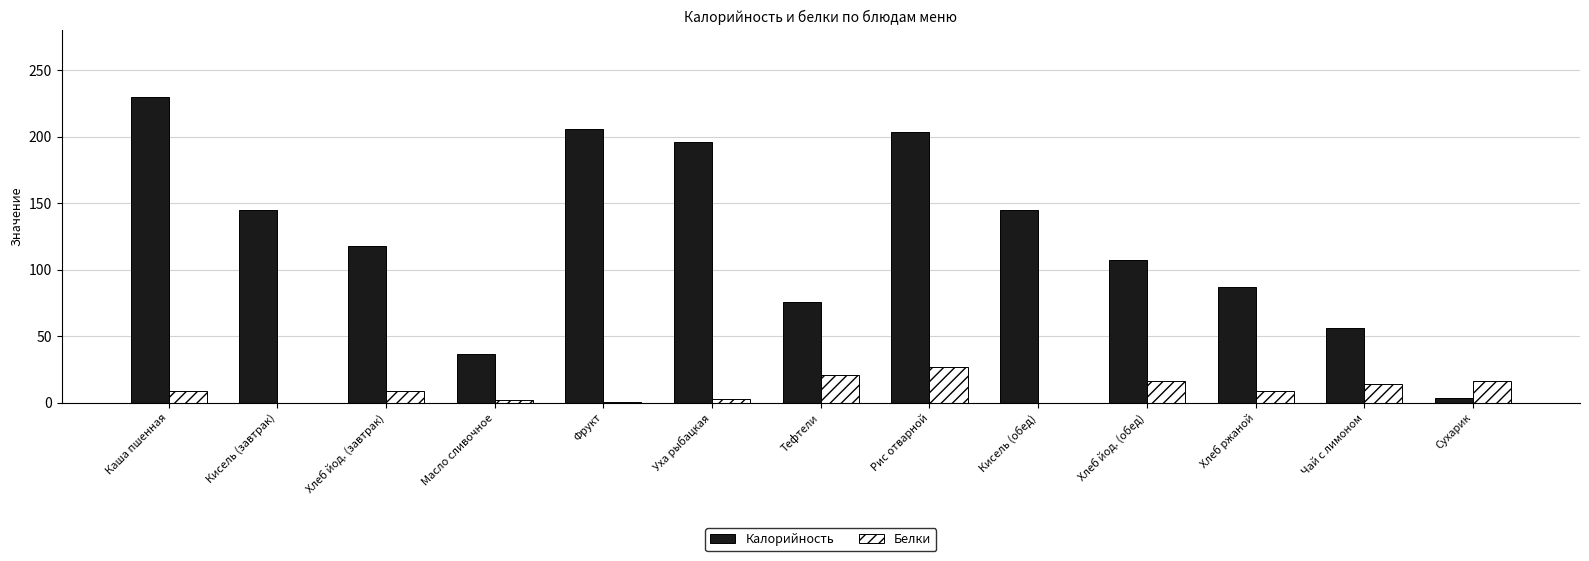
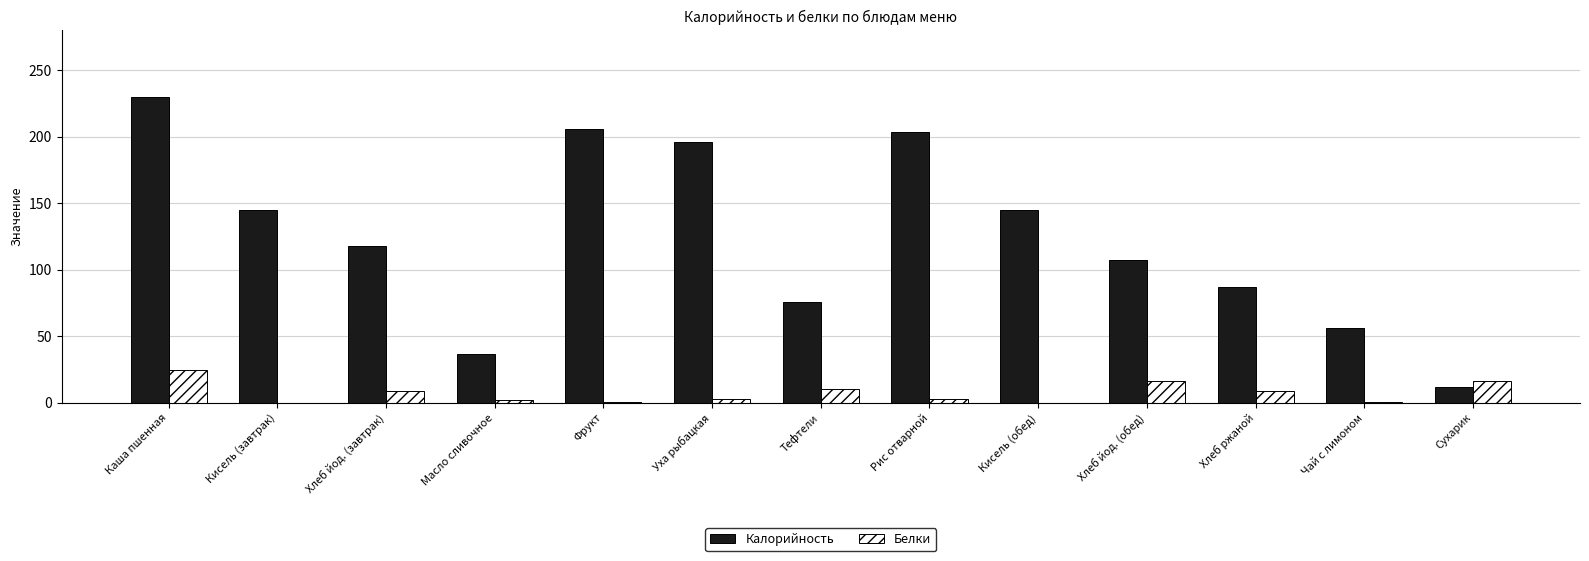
  {
    "Калорийность": {
      "Каша пшенная": 230,
      "Кисель (завтрак)": 145,
      "Хлеб йод. (завтрак)": 118,
      "Масло сливочное": 36,
      "Фрукт": 206,
      "Уха рыбацкая": 196,
      "Тефтели": 76,
      "Рис отварной": 203,
      "Кисель (обед)": 145,
      "Хлеб йод. (обед)": 107,
      "Хлеб ржаной": 87,
      "Чай с лимоном": 56,
-     "Сухарик": 3
+     "Сухарик": 12
    },
    "Белки": {
-     "Каша пшенная": 9,
+     "Каша пшенная": 24,
      "Кисель (завтрак)": 0,
      "Хлеб йод. (завтрак)": 9,
      "Масло сливочное": 2,
      "Уха рыбацкая": 2,
-     "Тефтели": 21,
-     "Рис отварной": 27,
+     "Тефтели": 10,
+     "Рис отварной": 3,
      "Кисель (обед)": 0,
      "Хлеб йод. (обед)": 16,
      "Хлеб ржаной": 9,
-     "Чай с лимоном": 14,
+     "Чай с лимоном": 0,
      "Сухарик": 16
    }
  }
